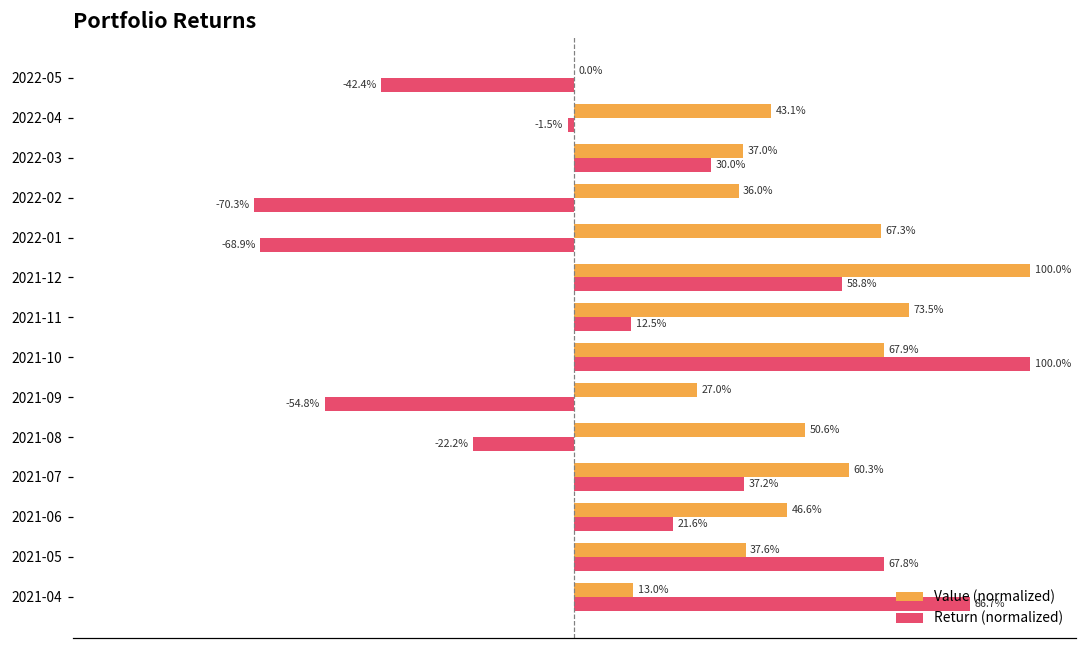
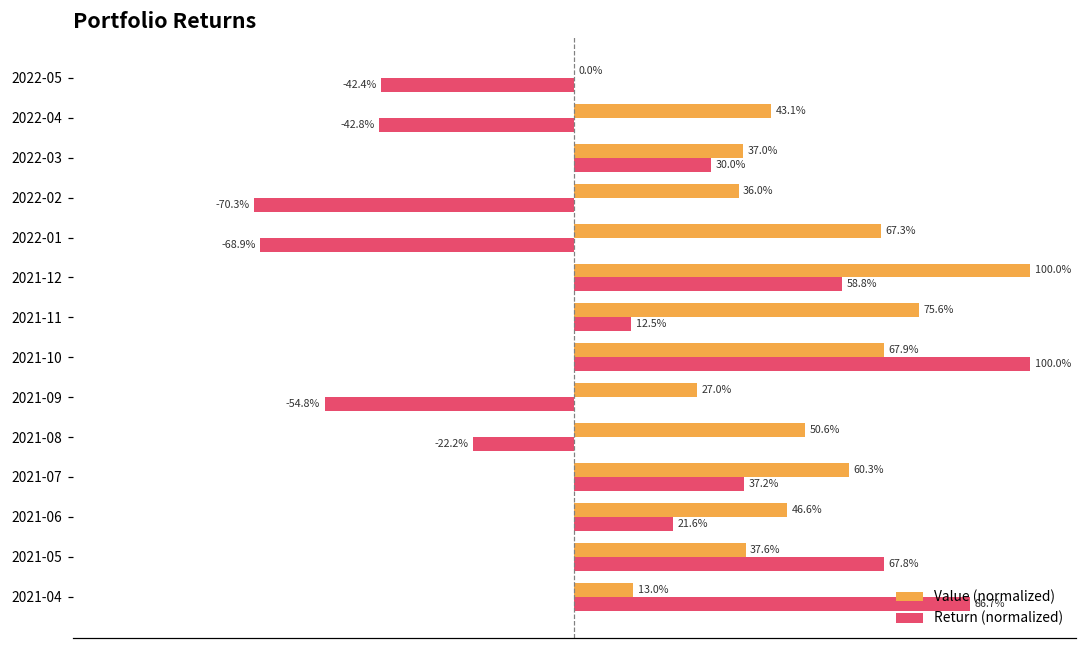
  {
    "Value (normalized)": {
      "2022-05": "0.0%",
      "2022-04": "43.1%",
      "2022-03": "37.0%",
      "2022-02": "36.0%",
      "2022-01": "67.3%",
      "2021-12": "100.0%",
-     "2021-11": "73.5%",
+     "2021-11": "75.6%",
      "2021-10": "67.9%",
      "2021-09": "27.0%",
      "2021-08": "50.6%",
      "2021-07": "60.3%",
      "2021-06": "46.6%",
      "2021-05": "37.6%",
      "2021-04": "13.0%"
    },
    "Return (normalized)": {
      "2022-05": "-42.4%",
-     "2022-04": "-1.5%",
+     "2022-04": "-42.8%",
      "2022-03": "30.0%",
      "2022-02": "-70.3%",
      "2022-01": "-68.9%",
      "2021-12": "58.8%",
      "2021-11": "12.5%",
      "2021-10": "100.0%",
      "2021-09": "-54.8%",
      "2021-08": "-22.2%",
      "2021-07": "37.2%",
      "2021-06": "21.6%",
      "2021-05": "67.8%",
      "2021-04": "86.7%"
    }
  }
